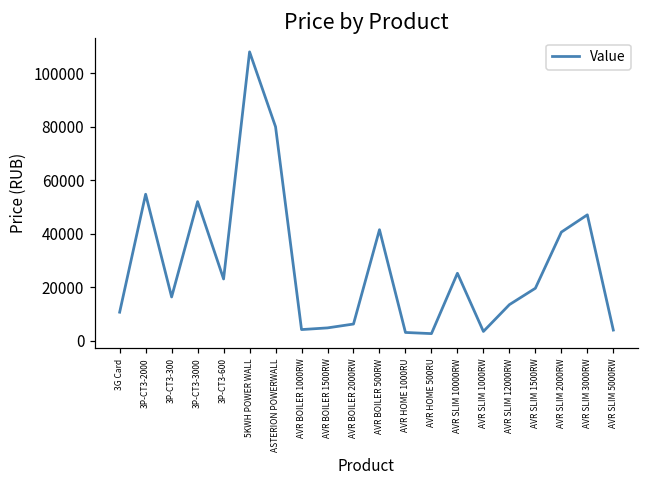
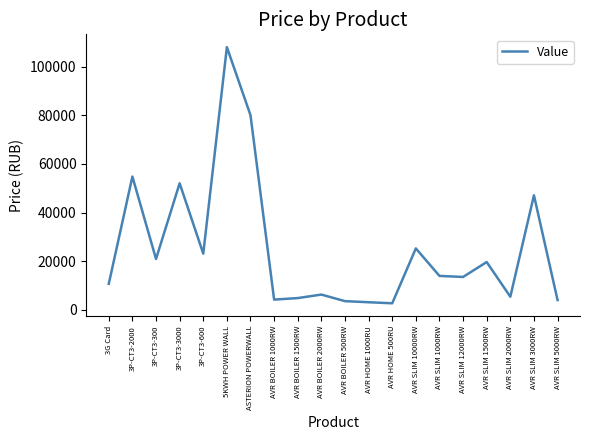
  {
    "3G Card": 11000,
    "3P-CT3-2000": 55000,
-   "3P-CT3-300": 16000,
+   "3P-CT3-300": 21000,
    "3P-CT3-3000": 52000,
    "3P-CT3-600": 23000,
    "5KWH POWER WALL": 108000,
    "ASTERION POWERWALL": 80000,
    "AVR BOILER 1000RW": 4000,
    "AVR BOILER 1500RW": 5000,
    "AVR BOILER 2000RW": 6000,
-   "AVR BOILER 500RW": 42000,
+   "AVR BOILER 500RW": 4000,
    "AVR HOME 1000RU": 3000,
    "AVR HOME 500RU": 3000,
    "AVR SLIM 10000RW": 25000,
-   "AVR SLIM 1000RW": 4000,
+   "AVR SLIM 1000RW": 14000,
    "AVR SLIM 12000RW": 14000,
    "AVR SLIM 1500RW": 20000,
-   "AVR SLIM 2000RW": 41000,
+   "AVR SLIM 2000RW": 5000,
    "AVR SLIM 3000RW": 47000,
    "AVR SLIM 5000RW": 4000
  }
